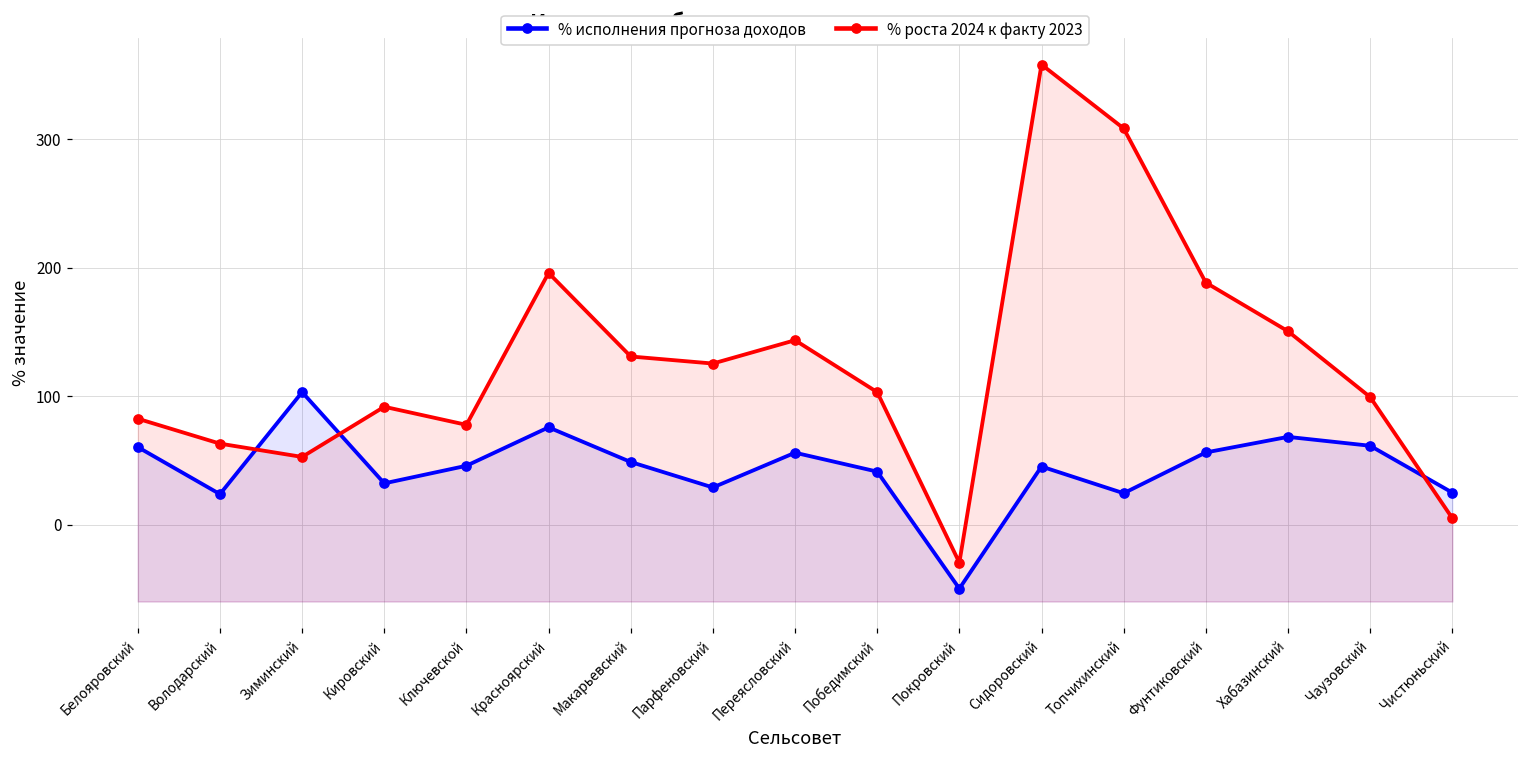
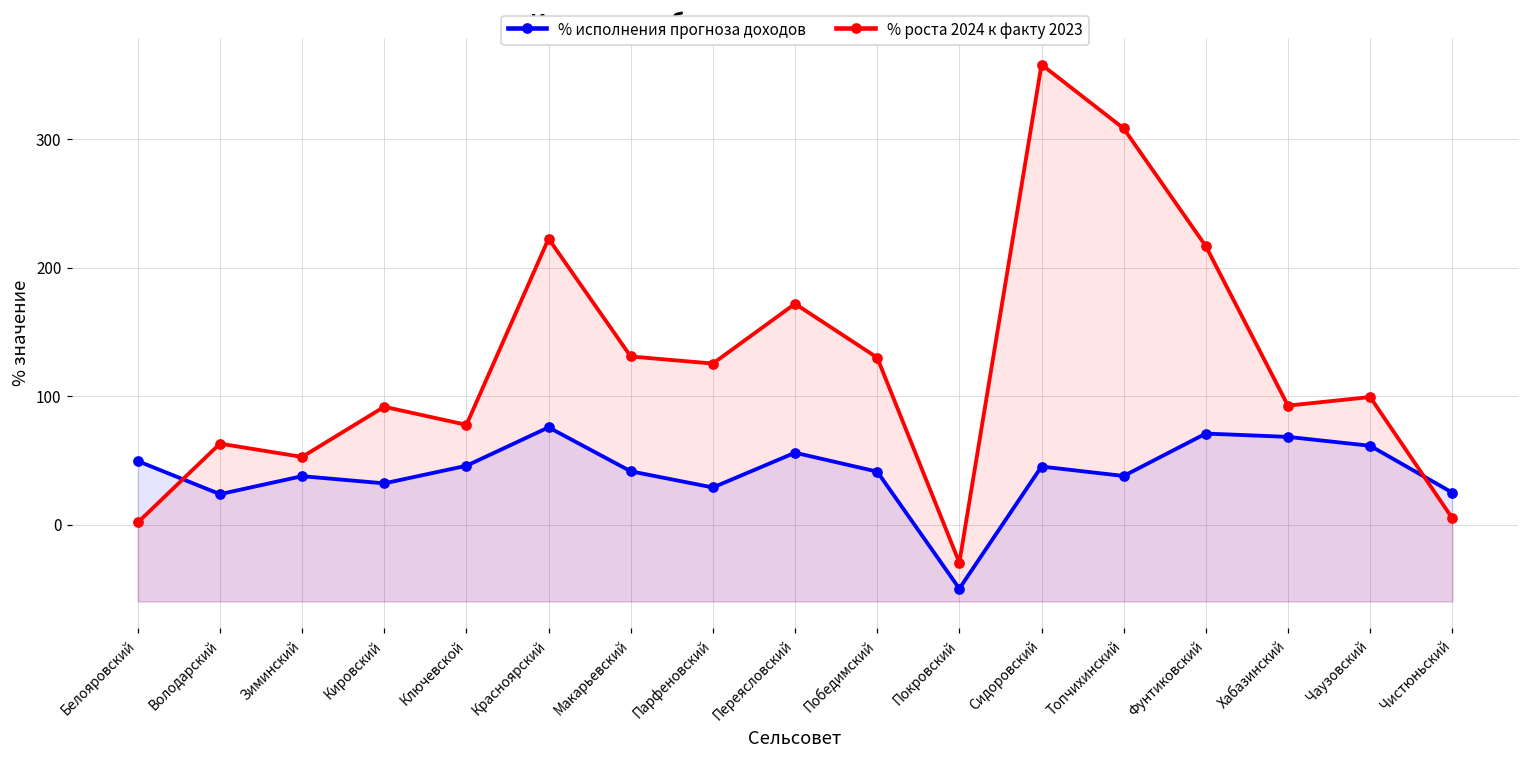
  {
    "% исполнения прогноза доходов": {
-     "Белояровский": 60,
+     "Белояровский": 49,
      "Володарский": 24,
-     "Зиминский": 103,
+     "Зиминский": 38,
      "Кировский": 32,
      "Ключевской": 46,
      "Красноярский": 76,
-     "Макарьевский": 49,
+     "Макарьевский": 42,
      "Парфеновский": 29,
      "Переясловский": 56,
      "Победимский": 41,
      "Покровский": -50,
      "Сидоровский": 45,
-     "Топчихинский": 24,
-     "Фунтиковский": 56,
+     "Топчихинский": 38,
+     "Фунтиковский": 71,
      "Хабазинский": 68,
      "Чаузовский": 61,
      "Чистюньский": 25
    },
    "% роста 2024 к факту 2023": {
-     "Белояровский": 82,
+     "Белояровский": 2,
      "Володарский": 63,
      "Зиминский": 53,
      "Кировский": 92,
      "Ключевской": 78,
-     "Красноярский": 196,
+     "Красноярский": 223,
      "Макарьевский": 131,
      "Парфеновский": 125,
-     "Переясловский": 144,
-     "Победимский": 103,
+     "Переясловский": 172,
+     "Победимский": 130,
      "Покровский": -30,
      "Сидоровский": 358,
      "Топчихинский": 308,
-     "Фунтиковский": 188,
-     "Хабазинский": 151,
+     "Фунтиковский": 217,
+     "Хабазинский": 93,
      "Чаузовский": 99,
      "Чистюньский": 5
    }
  }
